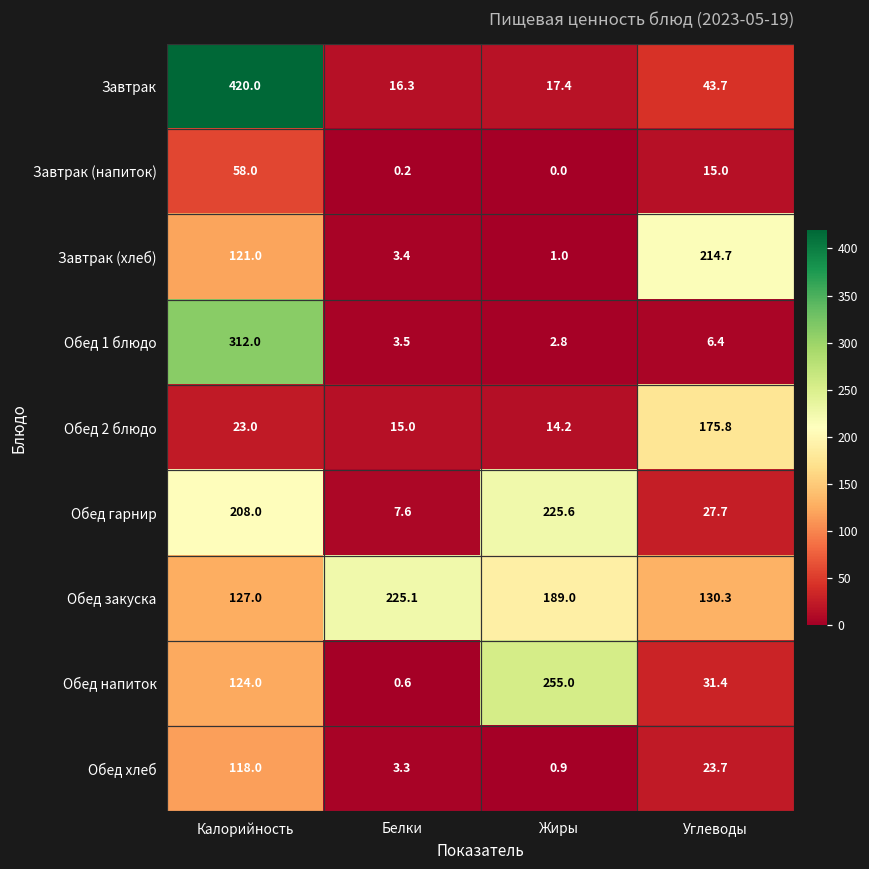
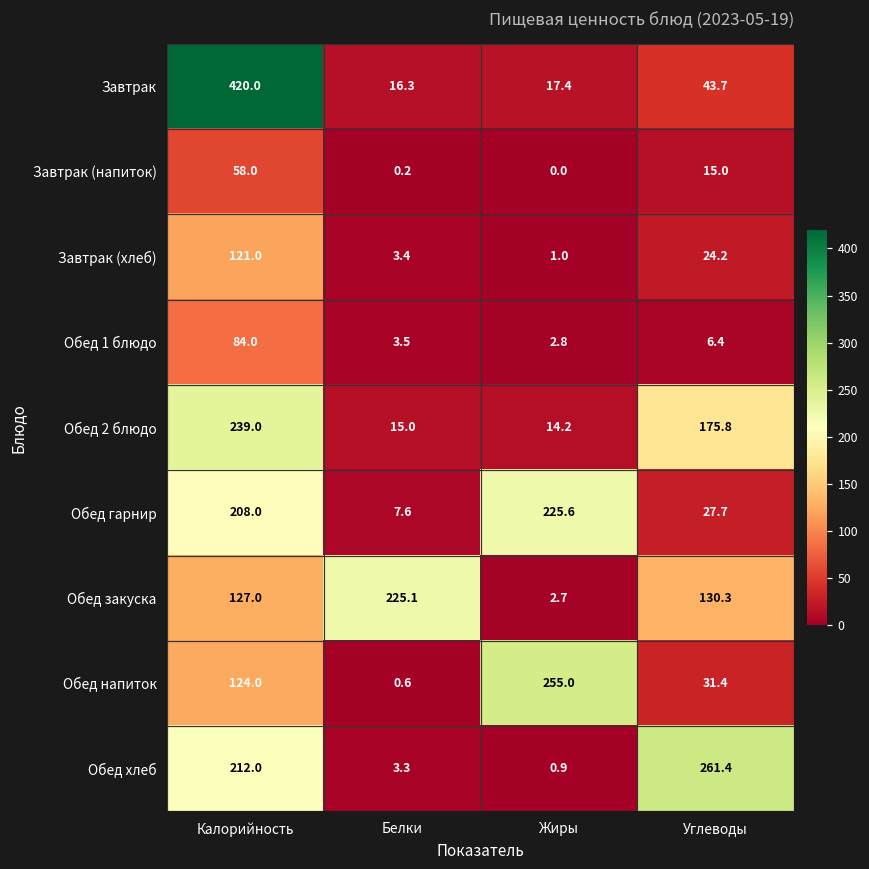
  {
    "Завтрак": {
      "Калорийность": 420.0,
      "Белки": 16.3,
      "Жиры": 17.4,
      "Углеводы": 43.7
    },
    "Завтрак (напиток)": {
      "Калорийность": 58.0,
      "Белки": 0.2,
      "Жиры": 0.0,
      "Углеводы": 15.0
    },
    "Завтрак (хлеб)": {
      "Калорийность": 121.0,
      "Белки": 3.4,
      "Жиры": 1.0,
-     "Углеводы": 214.7
+     "Углеводы": 24.2
    },
    "Обед 1 блюдо": {
-     "Калорийность": 312.0,
+     "Калорийность": 84.0,
      "Белки": 3.5,
      "Жиры": 2.8,
      "Углеводы": 6.4
    },
    "Обед 2 блюдо": {
-     "Калорийность": 23.0,
+     "Калорийность": 239.0,
      "Белки": 15.0,
      "Жиры": 14.2,
      "Углеводы": 175.8
    },
    "Обед гарнир": {
      "Калорийность": 208.0,
      "Белки": 7.6,
      "Жиры": 225.6,
      "Углеводы": 27.7
    },
    "Обед закуска": {
      "Калорийность": 127.0,
      "Белки": 225.1,
-     "Жиры": 189.0,
+     "Жиры": 2.7,
      "Углеводы": 130.3
    },
    "Обед напиток": {
      "Калорийность": 124.0,
      "Белки": 0.6,
      "Жиры": 255.0,
      "Углеводы": 31.4
    },
    "Обед хлеб": {
-     "Калорийность": 118.0,
+     "Калорийность": 212.0,
      "Белки": 3.3,
      "Жиры": 0.9,
-     "Углеводы": 23.7
+     "Углеводы": 261.4
    }
  }
